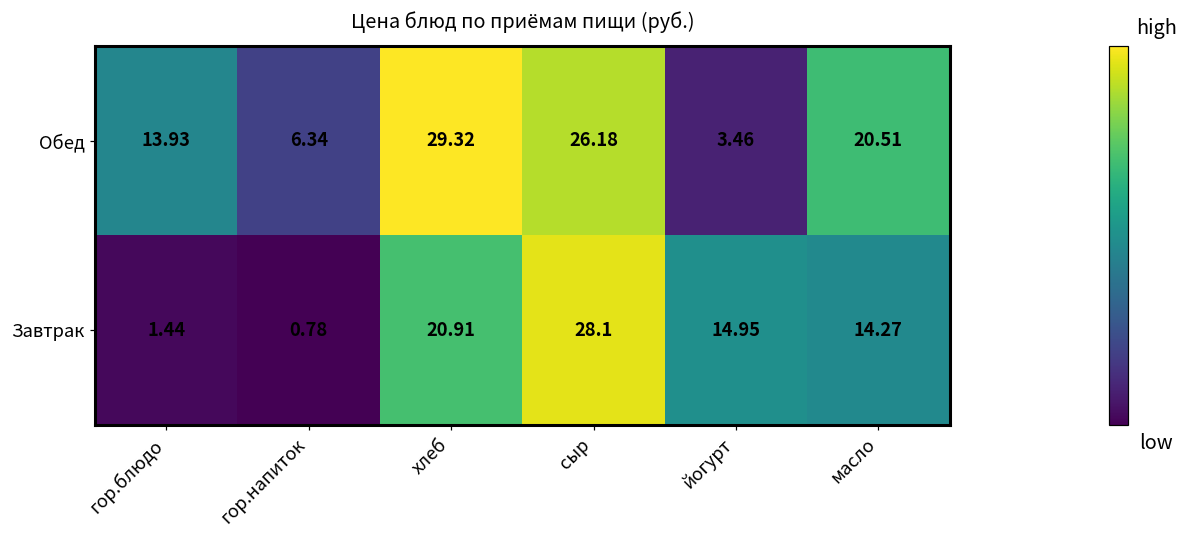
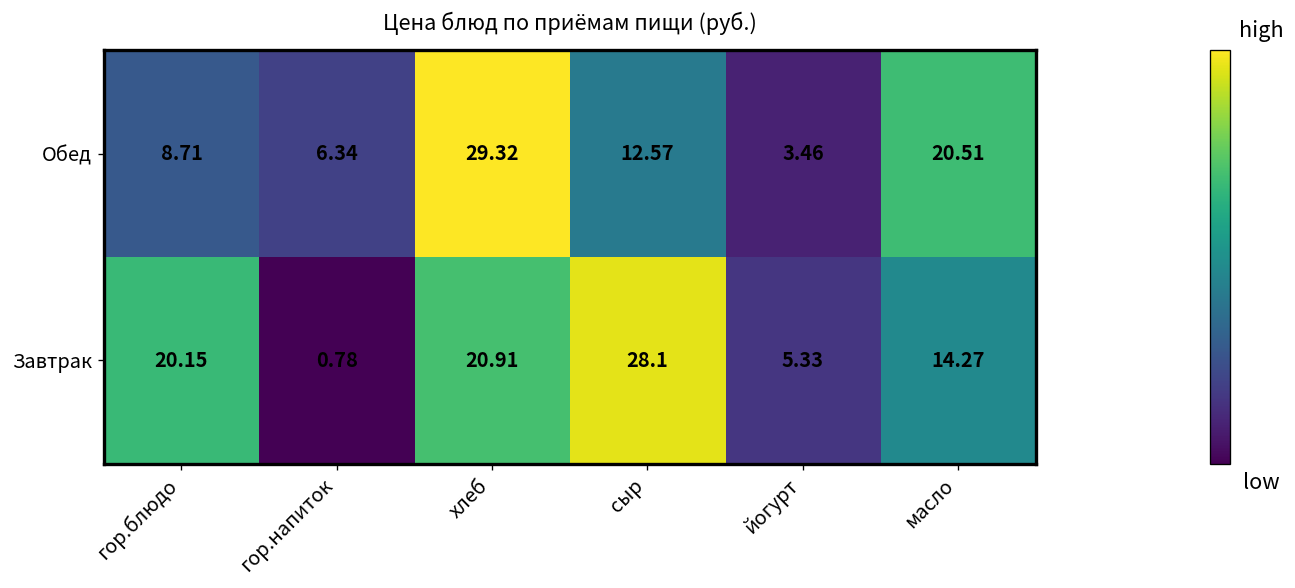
  {
    "Обед": {
-     "гор.блюдо": 13.93,
+     "гор.блюдо": 8.71,
      "гор.напиток": 6.34,
      "хлеб": 29.32,
-     "сыр": 26.18,
+     "сыр": 12.57,
      "йогурт": 3.46,
      "масло": 20.51
    },
    "Завтрак": {
-     "гор.блюдо": 1.44,
+     "гор.блюдо": 20.15,
      "гор.напиток": 0.78,
      "хлеб": 20.91,
      "сыр": 28.1,
-     "йогурт": 14.95,
+     "йогурт": 5.33,
      "масло": 14.27
    }
  }
